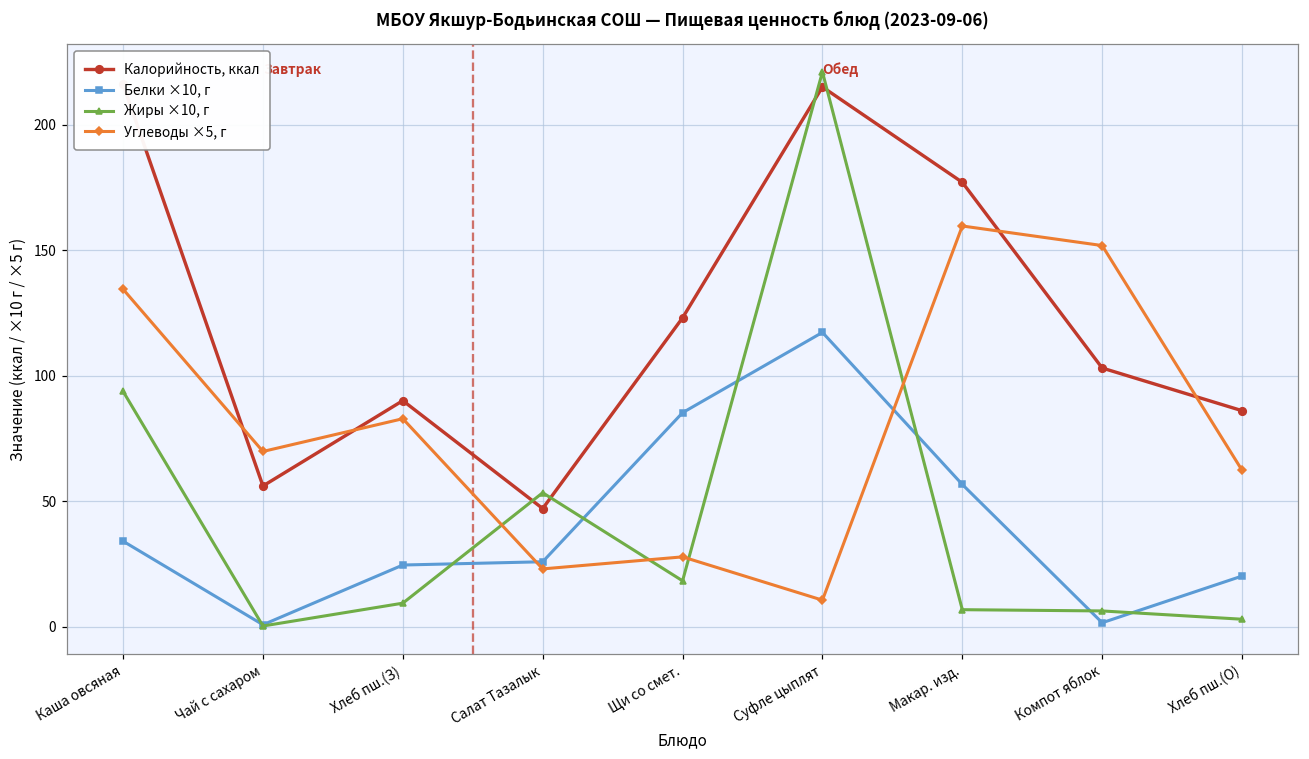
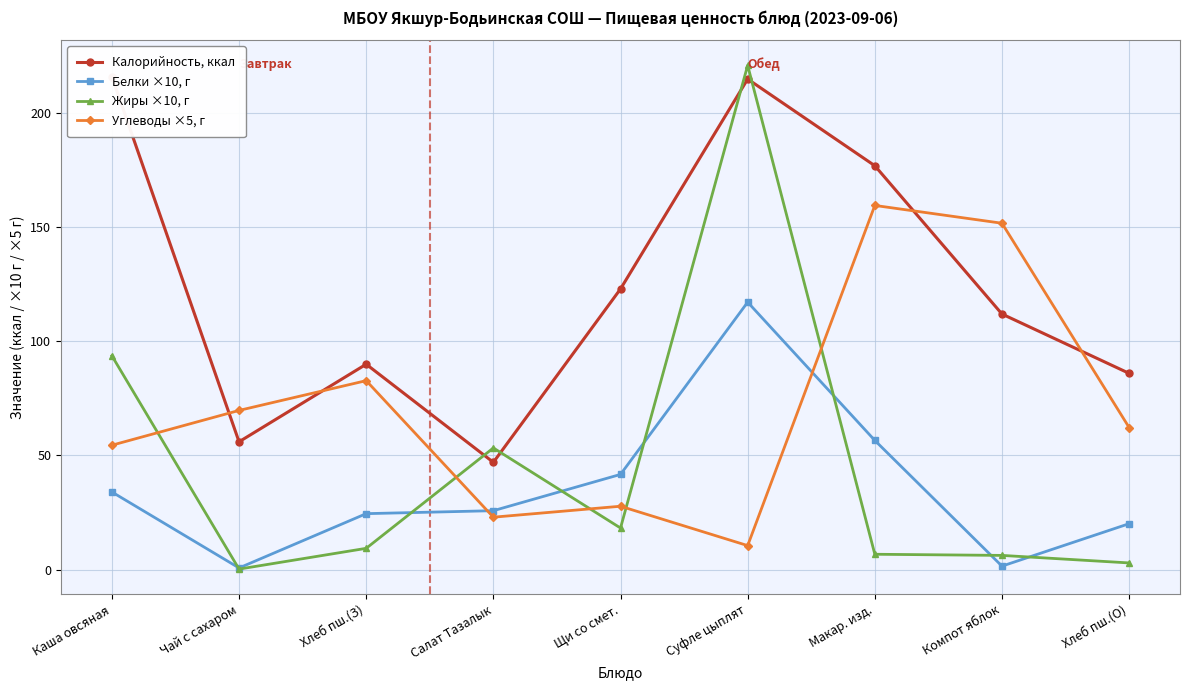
  {
    "Калорийность, ккал": {
      "Чай с сахаром": 56,
      "Хлеб пш.(З)": 90,
      "Салат Тазалык": 47,
      "Щи со смет.": 123,
      "Суфле цыплят": 215,
      "Макар. изд.": 177,
-     "Компот яблок": 103,
+     "Компот яблок": 112,
      "Хлеб пш.(О)": 86
    },
    "Белки ×10, г": {
      "Каша овсяная": 34,
      "Хлеб пш.(З)": 25,
      "Салат Тазалык": 26,
-     "Щи со смет.": 85,
+     "Щи со смет.": 42,
      "Суфле цыплят": 117,
      "Макар. изд.": 57,
      "Компот яблок": 2,
      "Хлеб пш.(О)": 20
    },
    "Жиры ×10, г": {
      "Каша овсяная": 94,
      "Хлеб пш.(З)": 9,
      "Салат Тазалык": 53,
      "Щи со смет.": 18,
      "Суфле цыплят": 221,
      "Макар. изд.": 7,
      "Компот яблок": 6,
      "Хлеб пш.(О)": 3
    },
    "Углеводы ×5, г": {
-     "Каша овсяная": 134,
+     "Каша овсяная": 55,
      "Чай с сахаром": 70,
      "Хлеб пш.(З)": 83,
      "Салат Тазалык": 23,
      "Щи со смет.": 28,
      "Суфле цыплят": 11,
      "Макар. изд.": 160,
      "Компот яблок": 152,
      "Хлеб пш.(О)": 62
    }
  }
